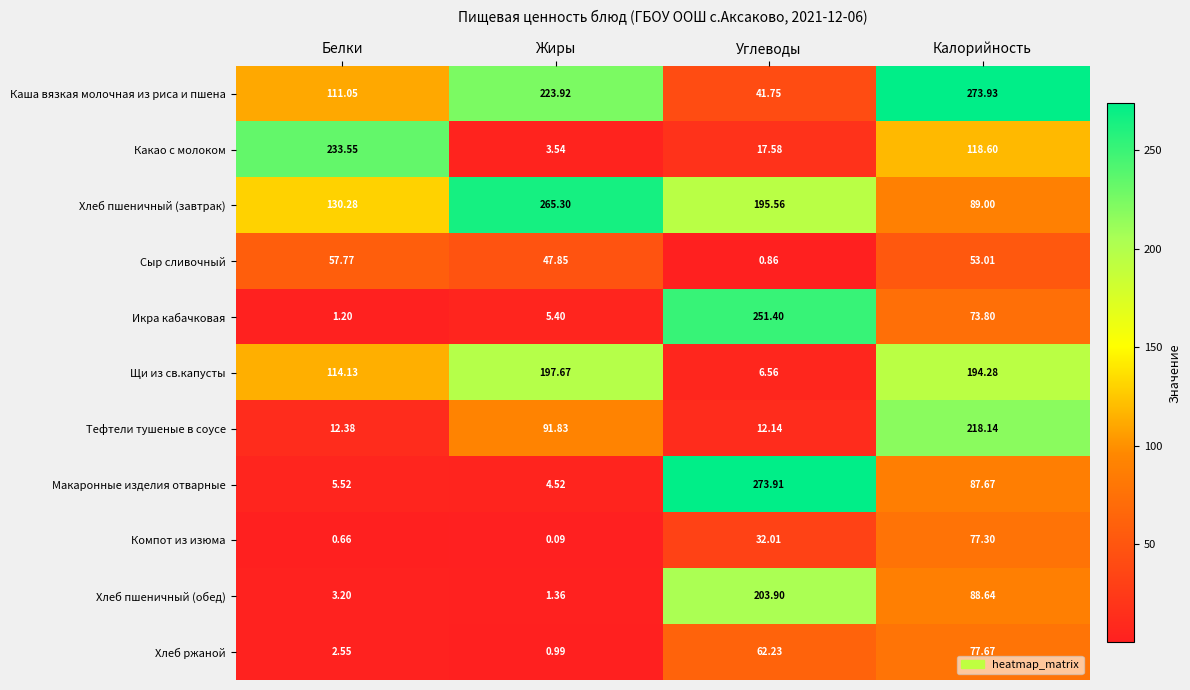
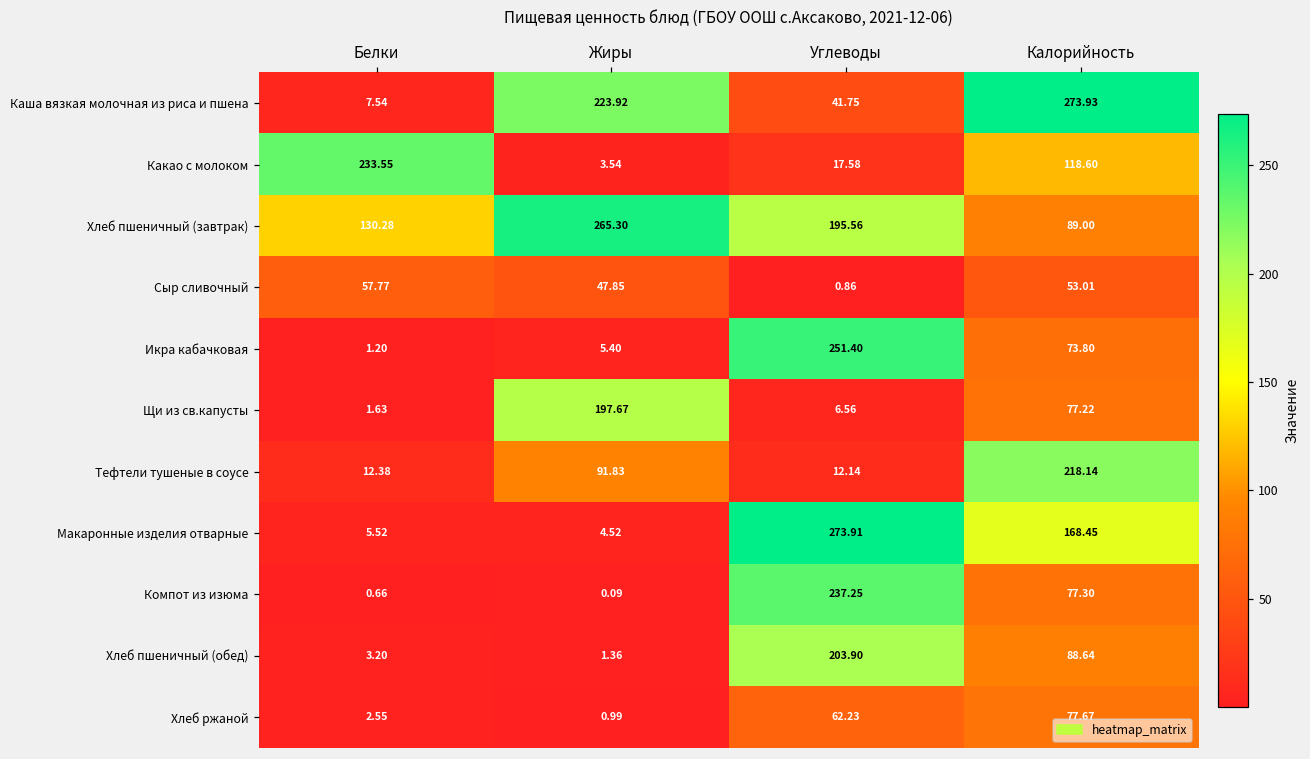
  {
    "Каша вязкая молочная из риса и пшена": {
-     "Белки": 111.05,
+     "Белки": 7.54,
      "Жиры": 223.92,
      "Углеводы": 41.75,
      "Калорийность": 273.93
    },
    "Какао с молоком": {
      "Белки": 233.55,
      "Жиры": 3.54,
      "Углеводы": 17.58,
      "Калорийность": 118.60
    },
    "Хлеб пшеничный (завтрак)": {
      "Белки": 130.28,
      "Жиры": 265.30,
      "Углеводы": 195.56,
      "Калорийность": 89.00
    },
    "Сыр сливочный": {
      "Белки": 57.77,
      "Жиры": 47.85,
      "Углеводы": 0.86,
      "Калорийность": 53.01
    },
    "Икра кабачковая": {
      "Белки": 1.20,
      "Жиры": 5.40,
      "Углеводы": 251.40,
      "Калорийность": 73.80
    },
    "Щи из св.капусты": {
-     "Белки": 114.13,
+     "Белки": 1.63,
      "Жиры": 197.67,
      "Углеводы": 6.56,
-     "Калорийность": 194.28
+     "Калорийность": 77.22
    },
    "Тефтели тушеные в соусе": {
      "Белки": 12.38,
      "Жиры": 91.83,
      "Углеводы": 12.14,
      "Калорийность": 218.14
    },
    "Макаронные изделия отварные": {
      "Белки": 5.52,
      "Жиры": 4.52,
      "Углеводы": 273.91,
-     "Калорийность": 87.67
+     "Калорийность": 168.45
    },
    "Компот из изюма": {
      "Белки": 0.66,
      "Жиры": 0.09,
-     "Углеводы": 32.01,
+     "Углеводы": 237.25,
      "Калорийность": 77.30
    },
    "Хлеб пшеничный (обед)": {
      "Белки": 3.20,
      "Жиры": 1.36,
      "Углеводы": 203.90,
      "Калорийность": 88.64
    },
    "Хлеб ржаной": {
      "Белки": 2.55,
      "Жиры": 0.99,
      "Углеводы": 62.23
    }
  }
